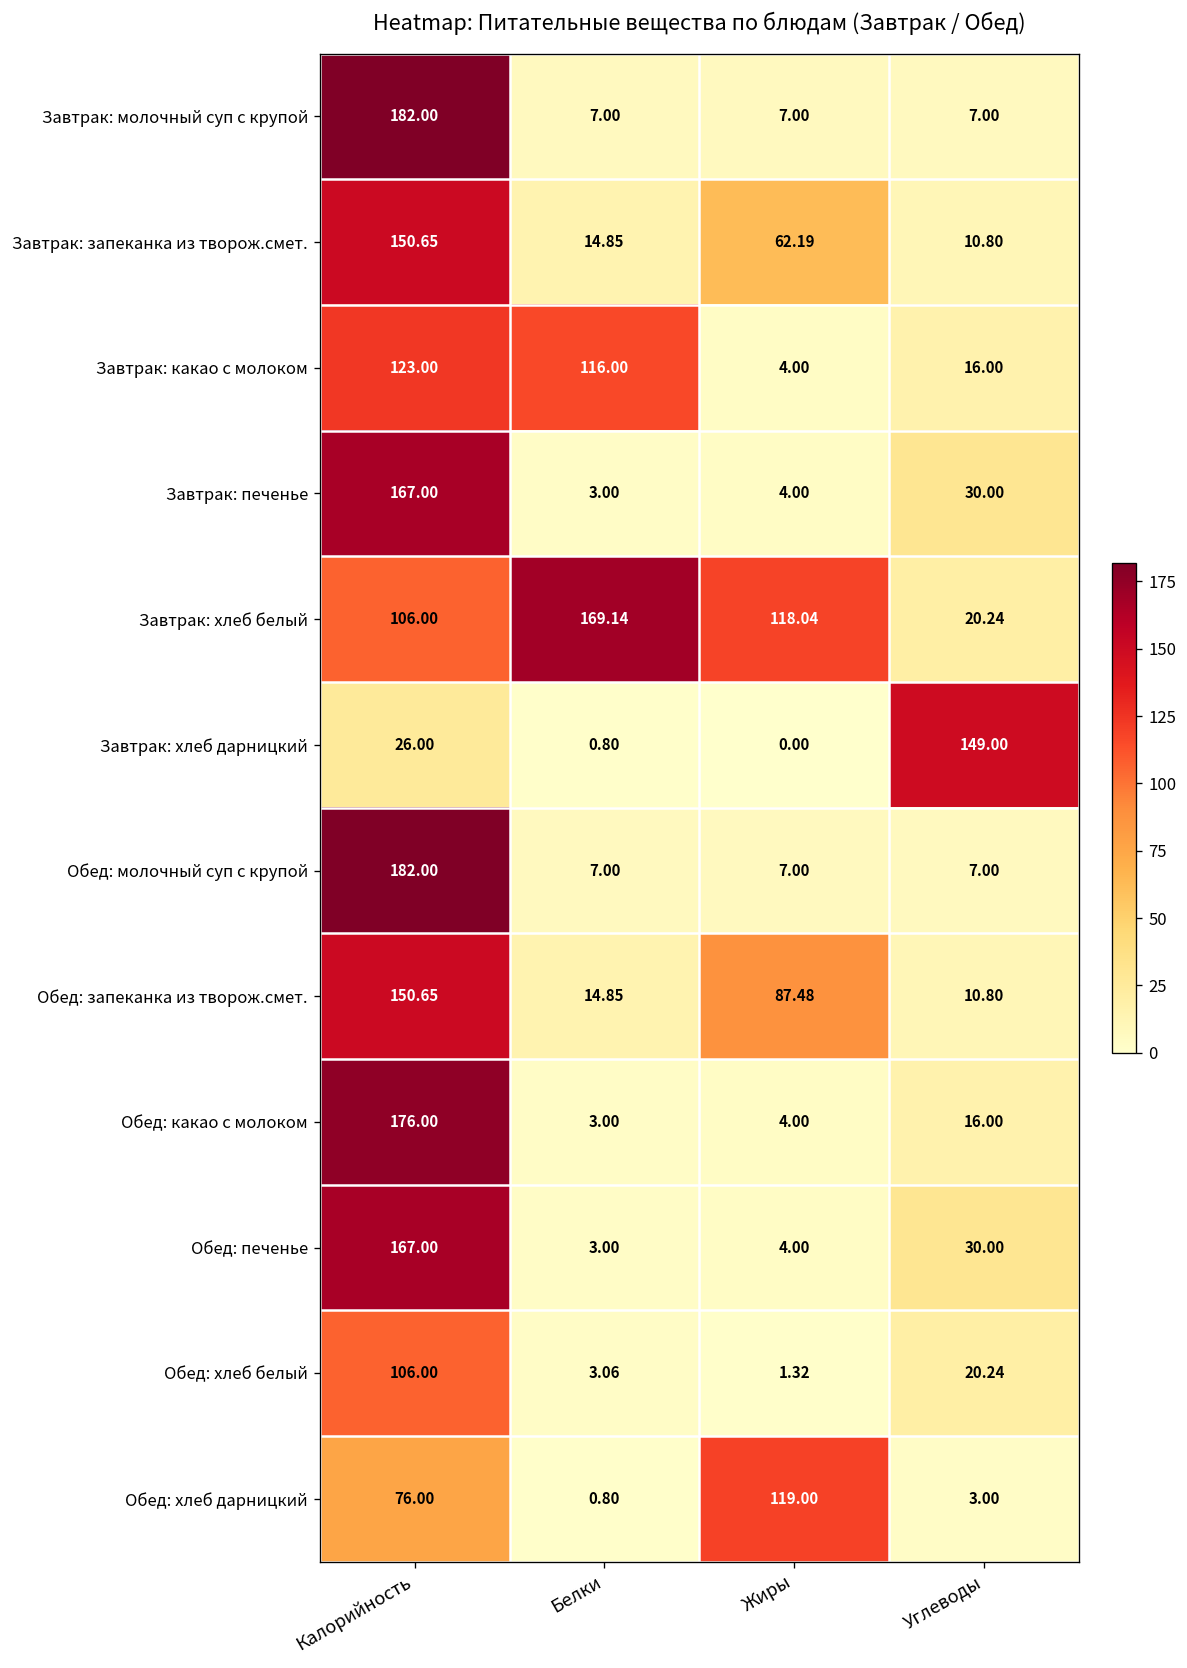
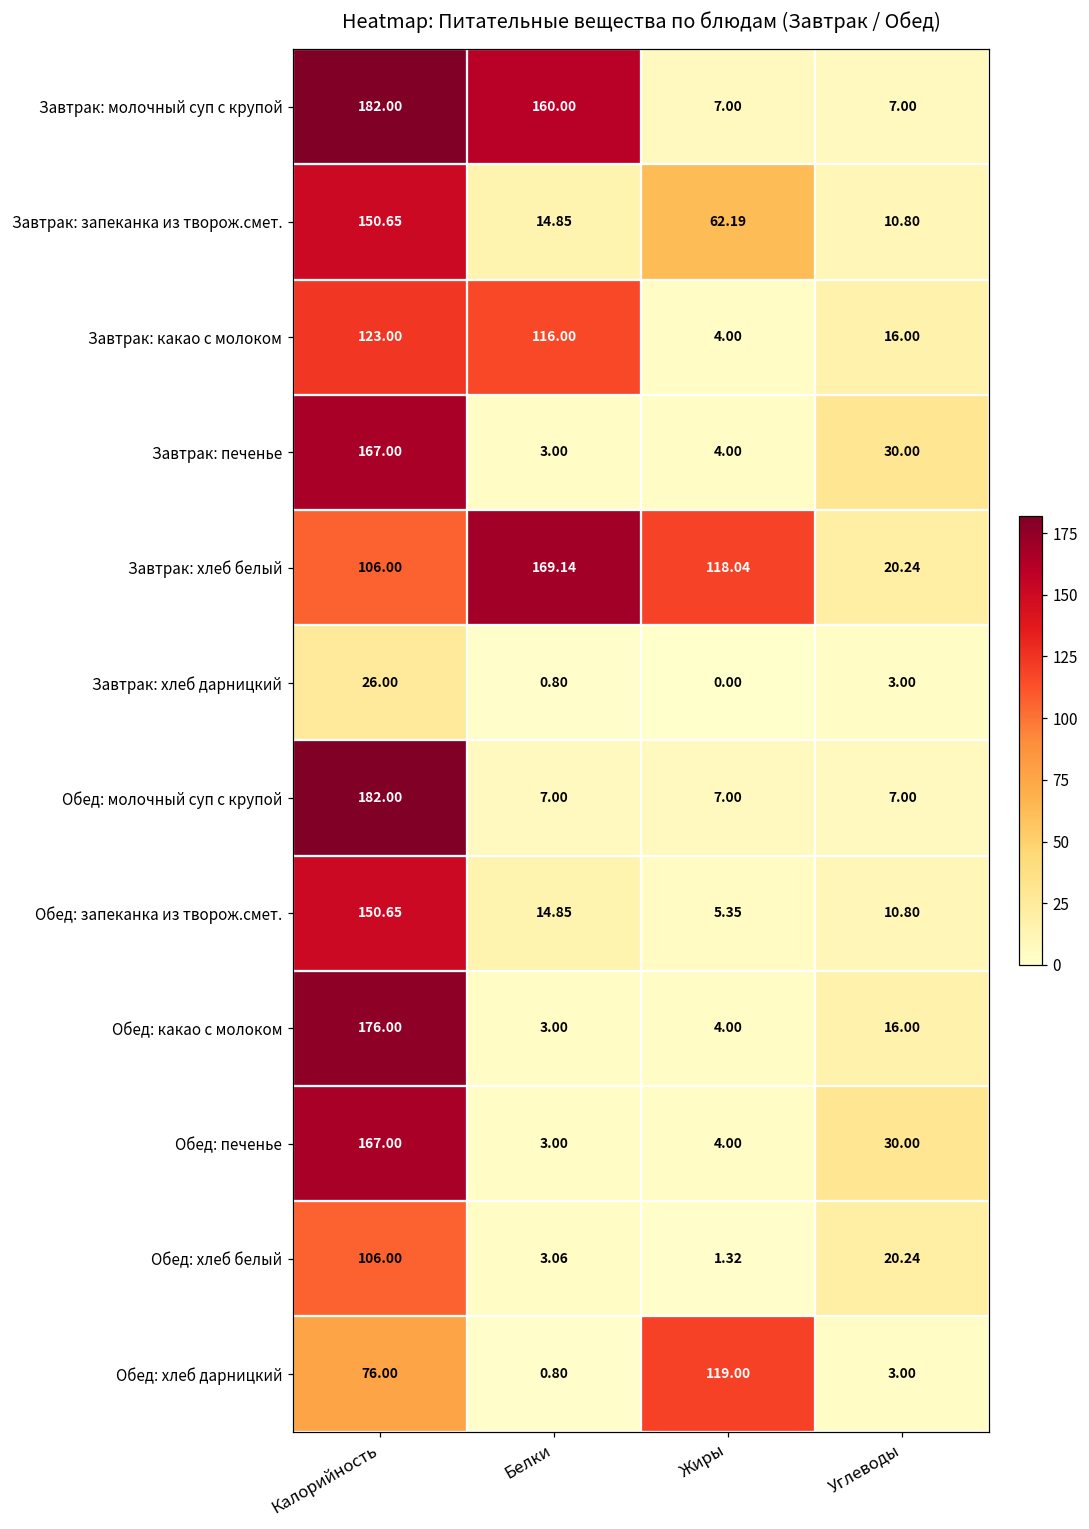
  {
    "Завтрак: молочный суп с крупой": {
      "Калорийность": 182.00,
-     "Белки": 7.00,
+     "Белки": 160.00,
      "Жиры": 7.00,
      "Углеводы": 7.00
    },
    "Завтрак: запеканка из творож.смет.": {
      "Калорийность": 150.65,
      "Белки": 14.85,
      "Жиры": 62.19,
      "Углеводы": 10.80
    },
    "Завтрак: какао с молоком": {
      "Калорийность": 123.00,
      "Белки": 116.00,
      "Жиры": 4.00,
      "Углеводы": 16.00
    },
    "Завтрак: печенье": {
      "Калорийность": 167.00,
      "Белки": 3.00,
      "Жиры": 4.00,
      "Углеводы": 30.00
    },
    "Завтрак: хлеб белый": {
      "Калорийность": 106.00,
      "Белки": 169.14,
      "Жиры": 118.04,
      "Углеводы": 20.24
    },
    "Завтрак: хлеб дарницкий": {
      "Калорийность": 26.00,
      "Белки": 0.80,
      "Жиры": 0.00,
-     "Углеводы": 149.00
+     "Углеводы": 3.00
    },
    "Обед: молочный суп с крупой": {
      "Калорийность": 182.00,
      "Белки": 7.00,
      "Жиры": 7.00,
      "Углеводы": 7.00
    },
    "Обед: запеканка из творож.смет.": {
      "Калорийность": 150.65,
      "Белки": 14.85,
-     "Жиры": 87.48,
+     "Жиры": 5.35,
      "Углеводы": 10.80
    },
    "Обед: какао с молоком": {
      "Калорийность": 176.00,
      "Белки": 3.00,
      "Жиры": 4.00,
      "Углеводы": 16.00
    },
    "Обед: печенье": {
      "Калорийность": 167.00,
      "Белки": 3.00,
      "Жиры": 4.00,
      "Углеводы": 30.00
    },
    "Обед: хлеб белый": {
      "Калорийность": 106.00,
      "Белки": 3.06,
      "Жиры": 1.32,
      "Углеводы": 20.24
    },
    "Обед: хлеб дарницкий": {
      "Калорийность": 76.00,
      "Белки": 0.80,
      "Жиры": 119.00,
      "Углеводы": 3.00
    }
  }
